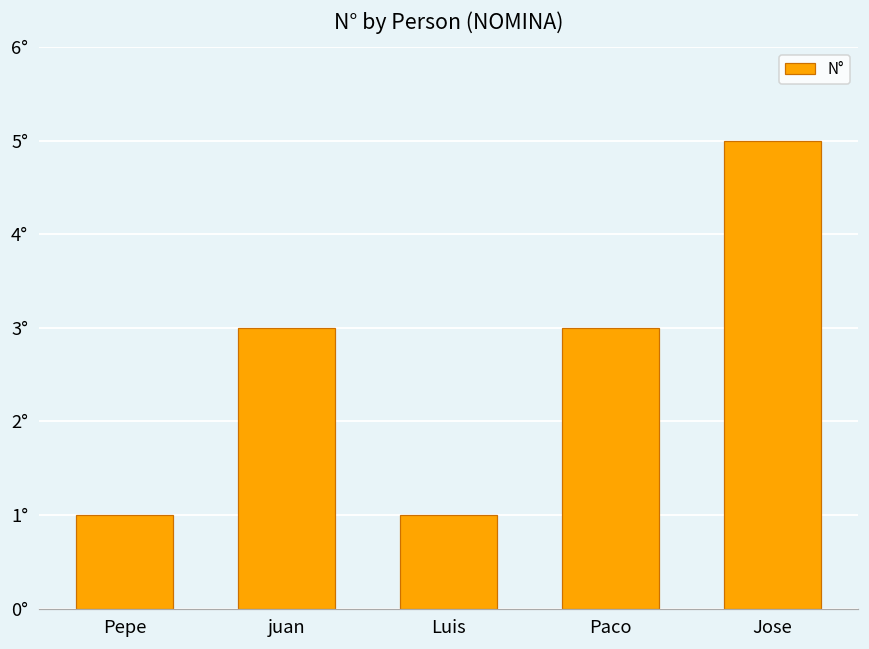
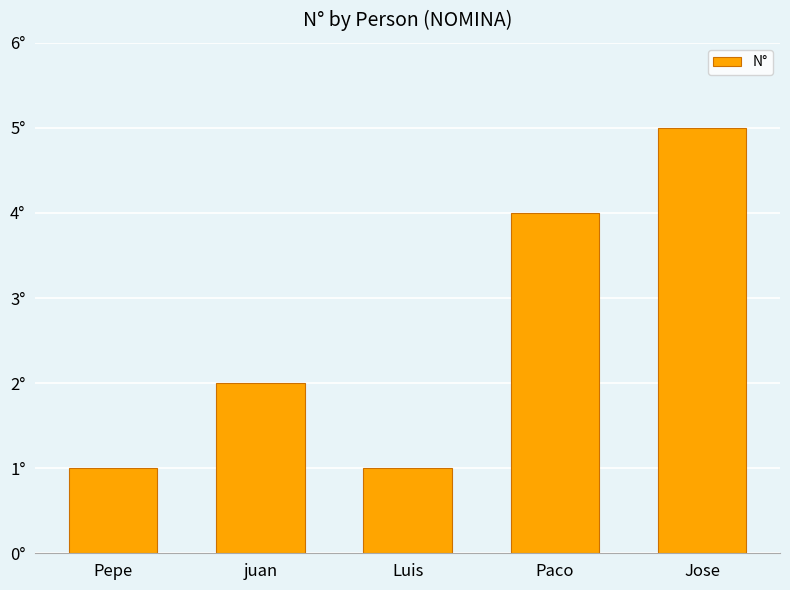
  {
    "Pepe": "1°",
-   "juan": "3°",
+   "juan": "2°",
    "Luis": "1°",
-   "Paco": "3°",
+   "Paco": "4°",
    "Jose": "5°"
  }
